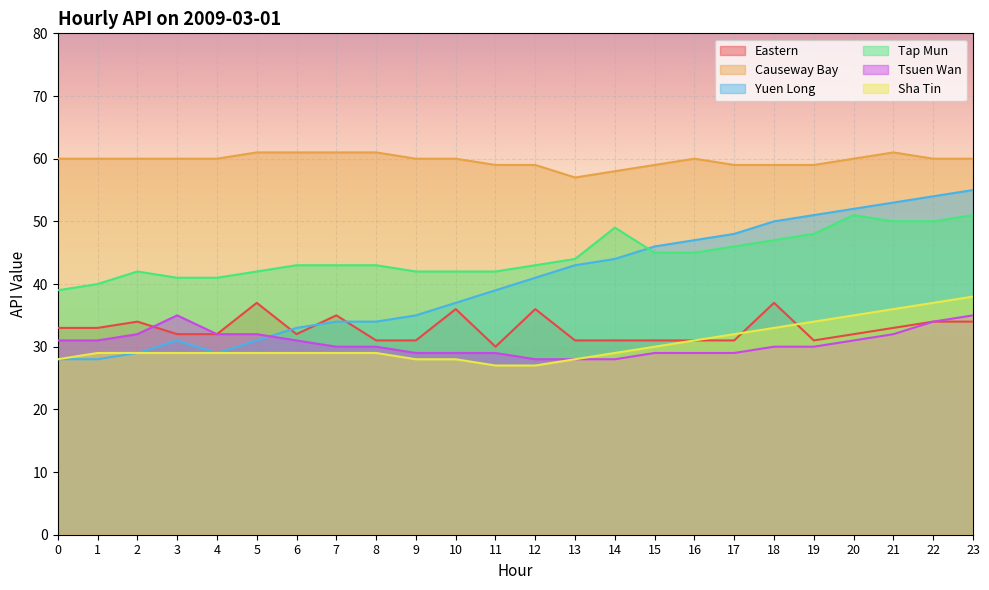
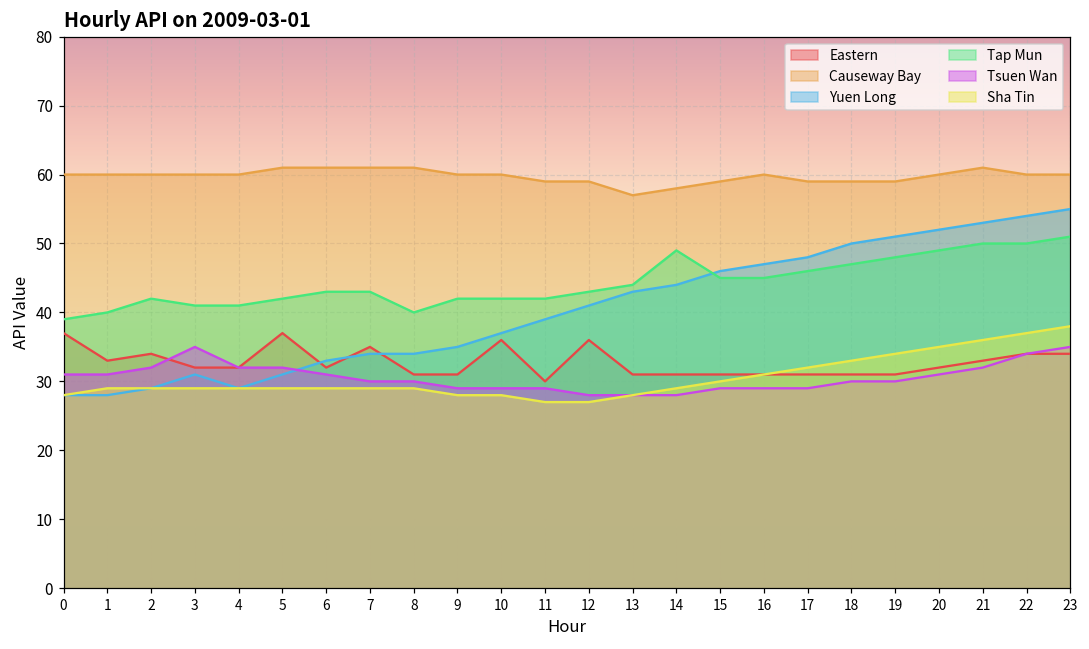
  {
    "Eastern": {
-     "0": 33,
+     "0": 37,
      "1": 33,
      "2": 34,
      "3": 32,
      "5": 37,
      "6": 32,
      "7": 35,
      "8": 31,
      "9": 31,
      "10": 36,
      "11": 30,
      "12": 36,
      "13": 31,
      "14": 31,
      "15": 31,
      "17": 31,
-     "18": 37,
+     "18": 31,
      "19": 31,
      "20": 32,
      "21": 33,
      "23": 34
    },
    "Yuen Long": {
      "1": 28,
      "3": 31,
      "5": 31,
      "6": 33,
      "7": 34,
      "8": 34,
      "9": 35,
      "10": 37,
      "11": 39,
      "12": 41,
      "13": 43,
      "14": 44,
      "15": 46,
      "16": 47,
      "17": 48,
      "18": 50,
      "19": 51,
      "20": 52,
      "21": 53,
      "22": 54,
      "23": 55
    },
    "Tap Mun": {
      "0": 39,
      "1": 40,
      "2": 42,
      "3": 41,
      "4": 41,
      "5": 42,
      "6": 43,
      "7": 43,
-     "8": 43,
+     "8": 40,
      "9": 42,
      "10": 42,
      "11": 42,
      "12": 43,
      "13": 44,
      "14": 49,
      "15": 45,
      "16": 45,
      "17": 46,
      "18": 47,
      "19": 48,
-     "20": 51,
+     "20": 49,
      "21": 50,
      "22": 50,
      "23": 51
    },
    "Tsuen Wan": {
      "0": 31,
      "1": 31,
      "2": 32,
      "3": 35,
      "5": 32,
      "6": 31,
      "7": 30,
      "8": 30,
      "9": 29,
      "10": 29,
      "11": 29,
      "12": 28,
      "14": 28,
      "15": 29,
      "16": 29,
      "17": 29,
      "18": 30,
      "19": 30,
      "20": 31,
      "21": 32,
      "23": 35
    }
  }
